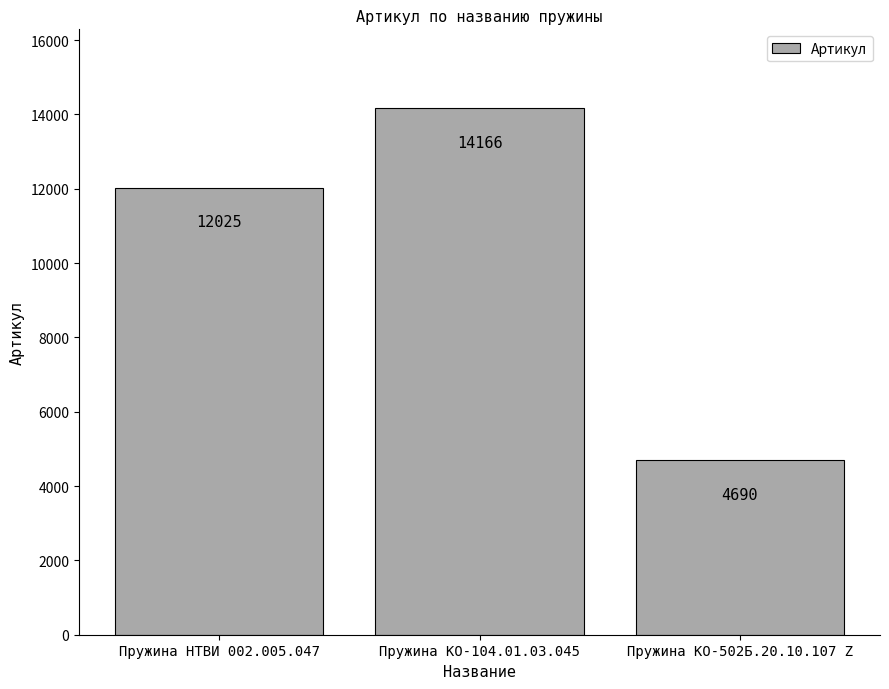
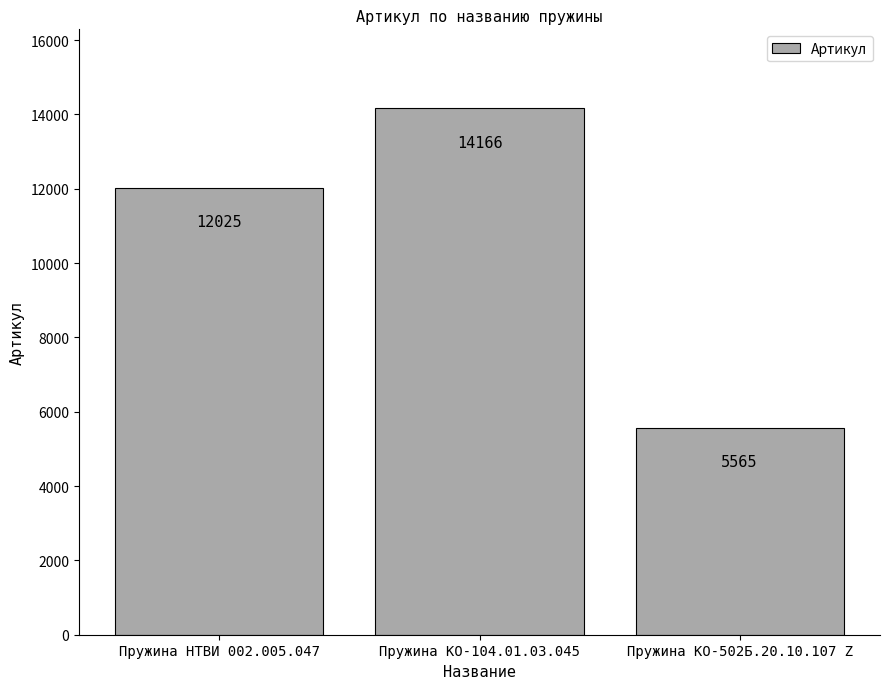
  {
    "Пружина НТВИ 002.005.047": 12025,
    "Пружина КО-104.01.03.045": 14166,
-   "Пружина КО-502Б.20.10.107 Z": 4690
+   "Пружина КО-502Б.20.10.107 Z": 5565
  }
